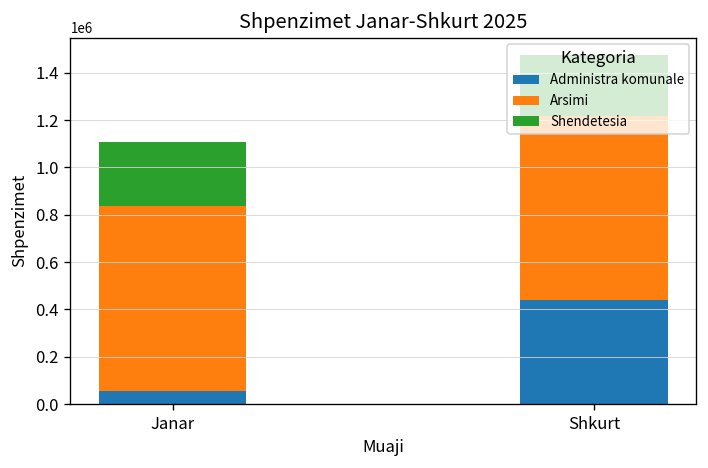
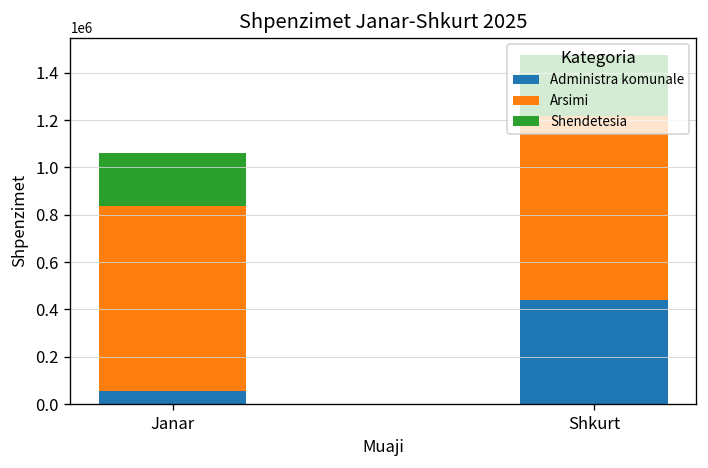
  {
    "Administra komunale": {
      "Janar": 50000,
      "Shkurt": 440000
    },
    "Arsimi": {
      "Janar": 780000
    },
    "Shendetesia": {
-     "Janar": 270000
+     "Janar": 230000
    }
  }
